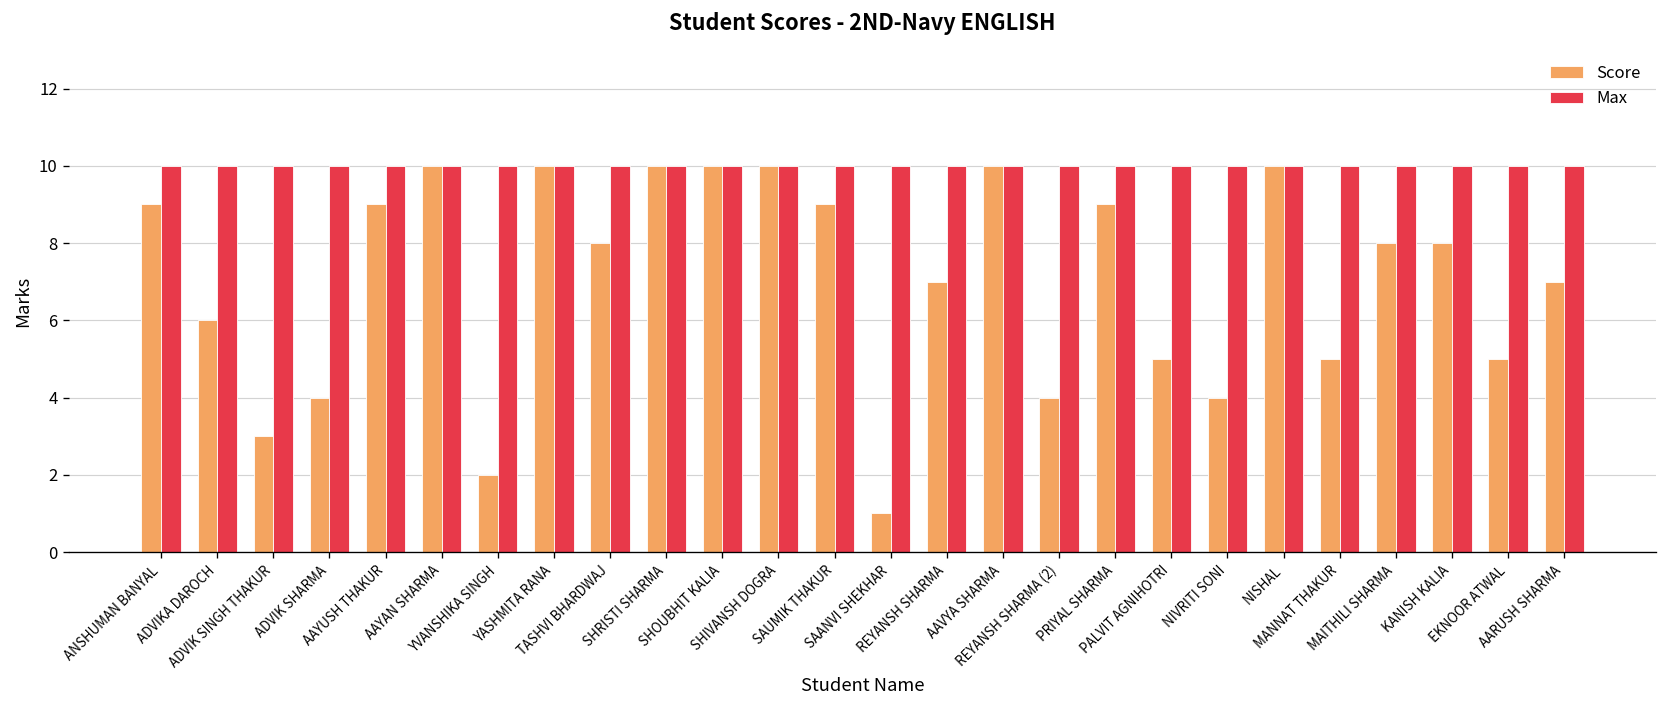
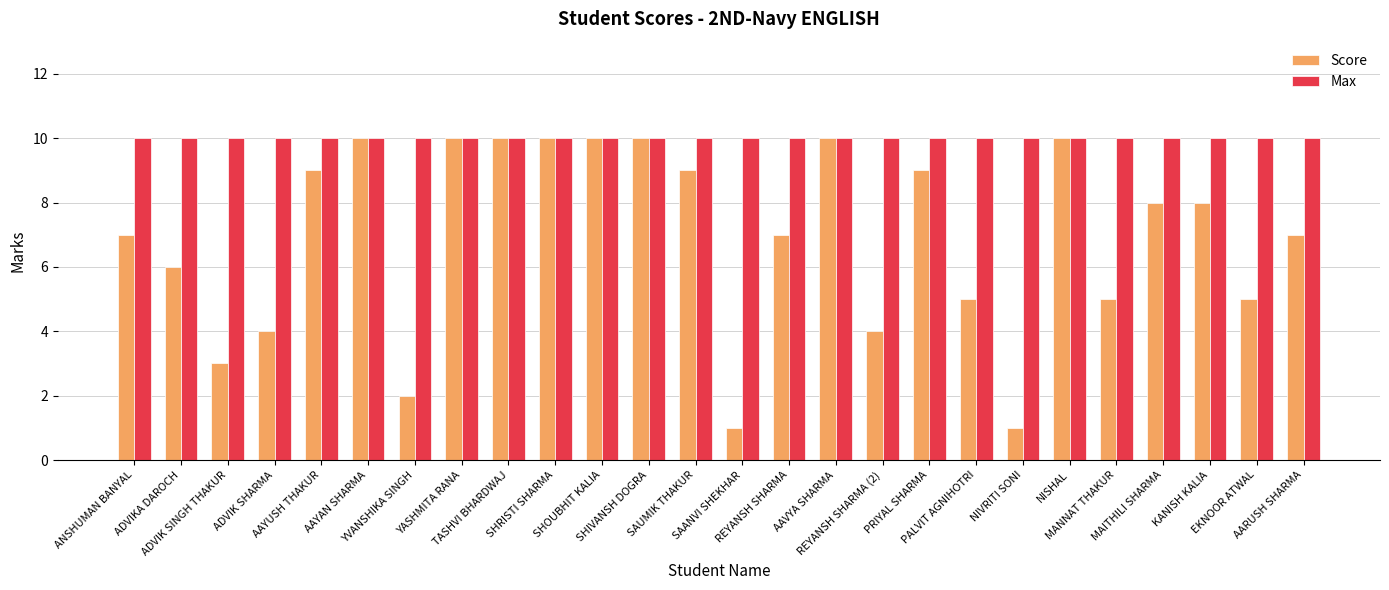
  {
    "Score": {
-     "ANSHUMAN BANYAL": 9,
+     "ANSHUMAN BANYAL": 7,
      "ADVIKA DAROCH": 6,
      "ADVIK SINGH THAKUR": 3,
      "ADVIK SHARMA": 4,
      "AAYUSH THAKUR": 9,
      "AAYAN SHARMA": 10,
      "YVANSHIKA SINGH": 2,
      "YASHMITA RANA": 10,
-     "TASHVI BHARDWAJ": 8,
+     "TASHVI BHARDWAJ": 10,
      "SHRISTI SHARMA": 10,
      "SHOUBHIT KALIA": 10,
      "SHIVANSH DOGRA": 10,
      "SAUMIK THAKUR": 9,
      "SAANVI SHEKHAR": 1,
      "REYANSH SHARMA": 7,
      "AAVYA SHARMA": 10,
      "REYANSH SHARMA (2)": 4,
      "PRIYAL SHARMA": 9,
      "PALVIT AGNIHOTRI": 5,
-     "NIVRITI SONI": 4,
+     "NIVRITI SONI": 1,
      "NISHAL": 10,
      "MANNAT THAKUR": 5,
      "MAITHILI SHARMA": 8,
      "KANISH KALIA": 8,
      "EKNOOR ATWAL": 5,
      "AARUSH SHARMA": 7
    },
    "Max": {
      "ANSHUMAN BANYAL": 10,
      "ADVIKA DAROCH": 10,
      "ADVIK SINGH THAKUR": 10,
      "ADVIK SHARMA": 10,
      "AAYUSH THAKUR": 10,
      "AAYAN SHARMA": 10,
      "YVANSHIKA SINGH": 10,
      "YASHMITA RANA": 10,
      "TASHVI BHARDWAJ": 10,
      "SHRISTI SHARMA": 10,
      "SHOUBHIT KALIA": 10,
      "SHIVANSH DOGRA": 10,
      "SAUMIK THAKUR": 10,
      "SAANVI SHEKHAR": 10,
      "REYANSH SHARMA": 10,
      "AAVYA SHARMA": 10,
      "REYANSH SHARMA (2)": 10,
      "PRIYAL SHARMA": 10,
      "PALVIT AGNIHOTRI": 10,
      "NIVRITI SONI": 10,
      "NISHAL": 10,
      "MANNAT THAKUR": 10,
      "MAITHILI SHARMA": 10,
      "KANISH KALIA": 10,
      "EKNOOR ATWAL": 10,
      "AARUSH SHARMA": 10
    }
  }
